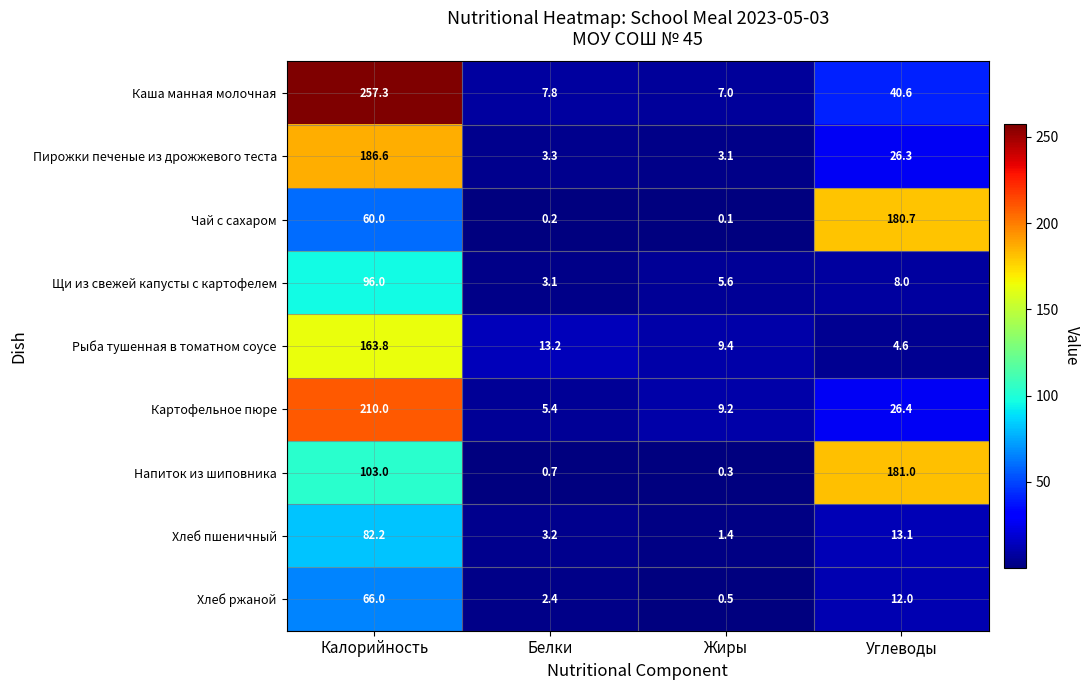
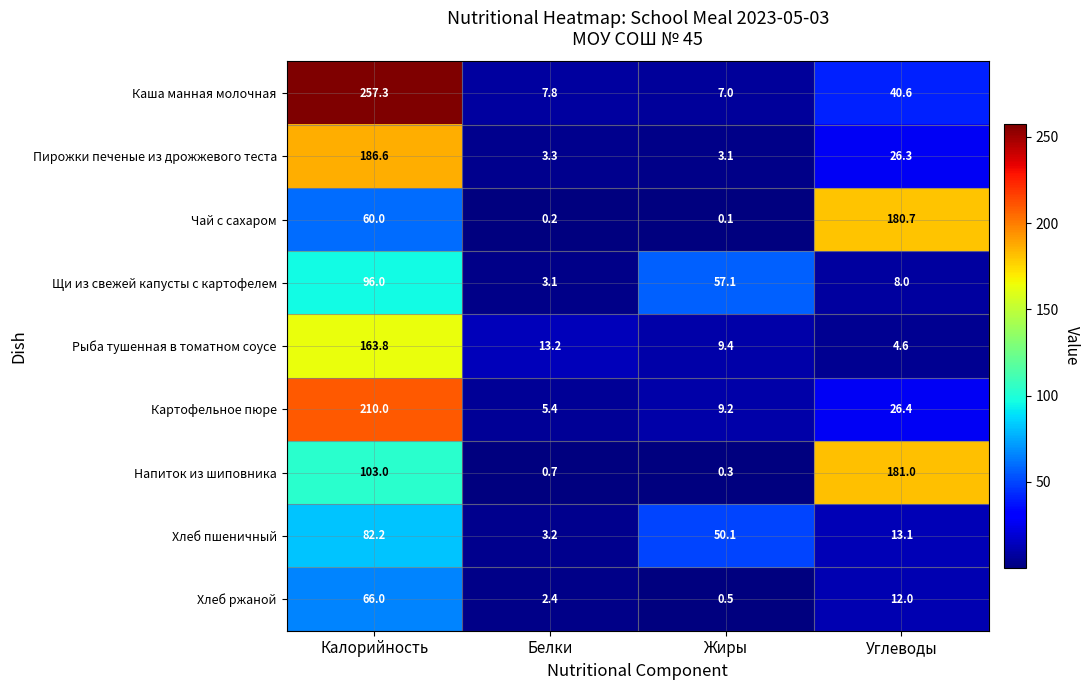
  {
    "Каша манная молочная": {
      "Калорийность": 257.3,
      "Белки": 7.8,
      "Жиры": 7.0,
      "Углеводы": 40.6
    },
    "Пирожки печеные из дрожжевого теста": {
      "Калорийность": 186.6,
      "Белки": 3.3,
      "Жиры": 3.1,
      "Углеводы": 26.3
    },
    "Чай с сахаром": {
      "Калорийность": 60.0,
      "Белки": 0.2,
      "Жиры": 0.1,
      "Углеводы": 180.7
    },
    "Щи из свежей капусты с картофелем": {
      "Калорийность": 96.0,
      "Белки": 3.1,
-     "Жиры": 5.6,
+     "Жиры": 57.1,
      "Углеводы": 8.0
    },
    "Рыба тушенная в томатном соусе": {
      "Калорийность": 163.8,
      "Белки": 13.2,
      "Жиры": 9.4,
      "Углеводы": 4.6
    },
    "Картофельное пюре": {
      "Калорийность": 210.0,
      "Белки": 5.4,
      "Жиры": 9.2,
      "Углеводы": 26.4
    },
    "Напиток из шиповника": {
      "Калорийность": 103.0,
      "Белки": 0.7,
      "Жиры": 0.3,
      "Углеводы": 181.0
    },
    "Хлеб пшеничный": {
      "Калорийность": 82.2,
      "Белки": 3.2,
-     "Жиры": 1.4,
+     "Жиры": 50.1,
      "Углеводы": 13.1
    },
    "Хлеб ржаной": {
      "Калорийность": 66.0,
      "Белки": 2.4,
      "Жиры": 0.5,
      "Углеводы": 12.0
    }
  }
